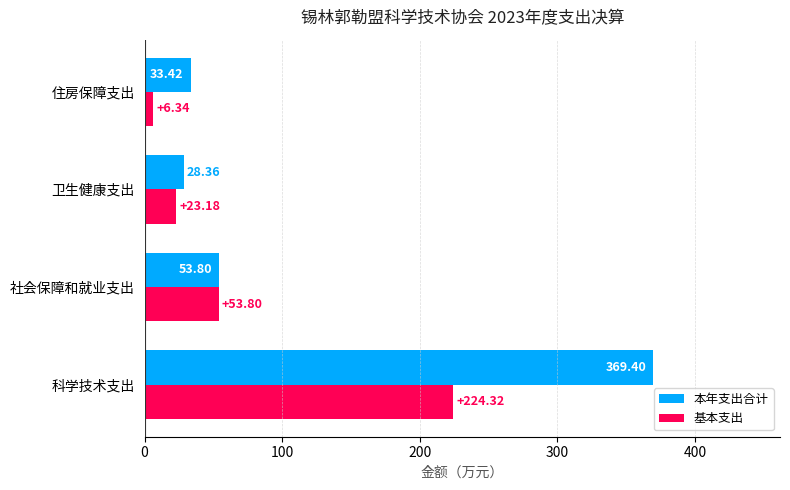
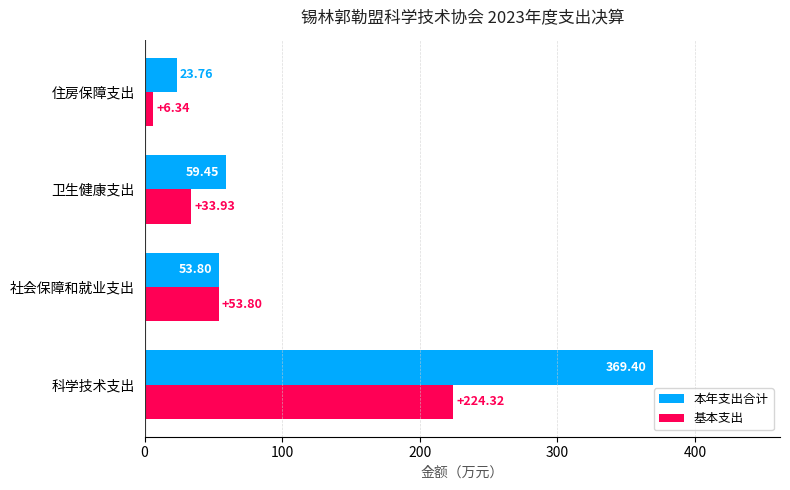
  {
    "本年支出合计": {
-     "住房保障支出": "33.42",
-     "卫生健康支出": "28.36",
+     "住房保障支出": "23.76",
+     "卫生健康支出": "59.45",
      "社会保障和就业支出": "53.80",
      "科学技术支出": "369.40"
    },
    "基本支出": {
      "住房保障支出": "+6.34",
-     "卫生健康支出": "+23.18",
+     "卫生健康支出": "+33.93",
      "社会保障和就业支出": "+53.80",
      "科学技术支出": "+224.32"
    }
  }
